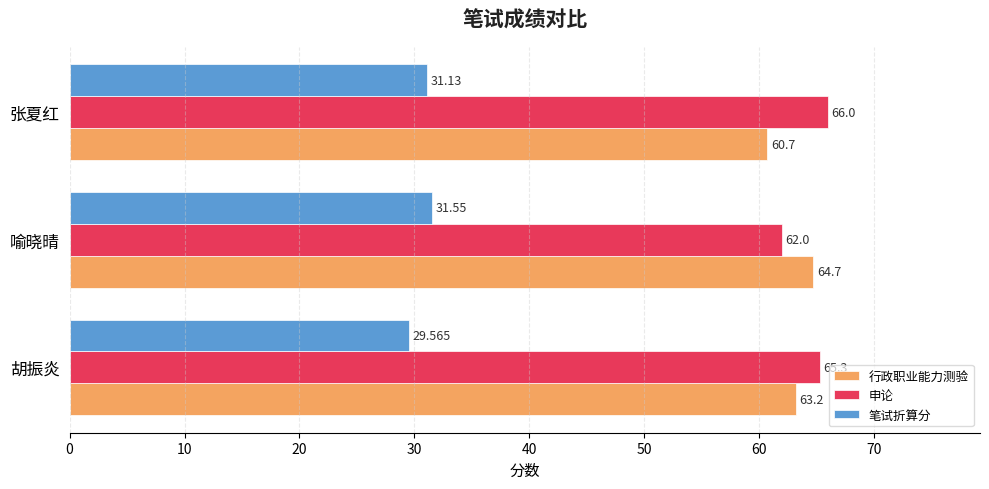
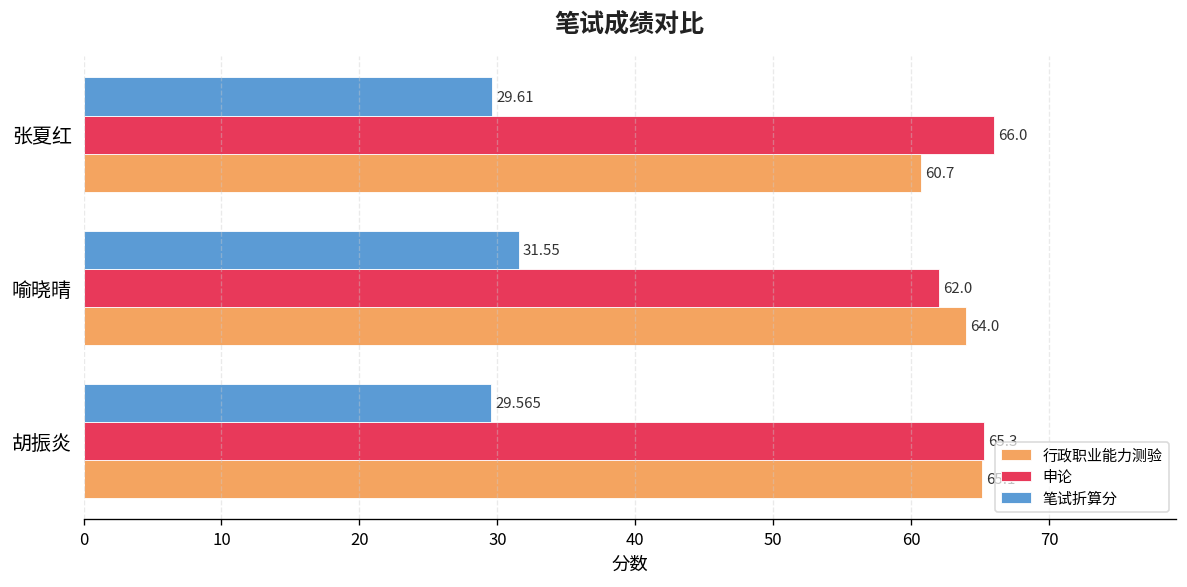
  {
    "行政职业能力测验": {
      "张夏红": 60.7,
-     "喻晓晴": 64.7,
-     "胡振炎": 63.2
+     "喻晓晴": 64.0,
+     "胡振炎": 65.1
    },
    "申论": {
      "张夏红": 66.0,
      "喻晓晴": 62.0
    },
    "笔试折算分": {
-     "张夏红": 31.13,
+     "张夏红": 29.61,
      "喻晓晴": 31.55,
      "胡振炎": 29.565
    }
  }
